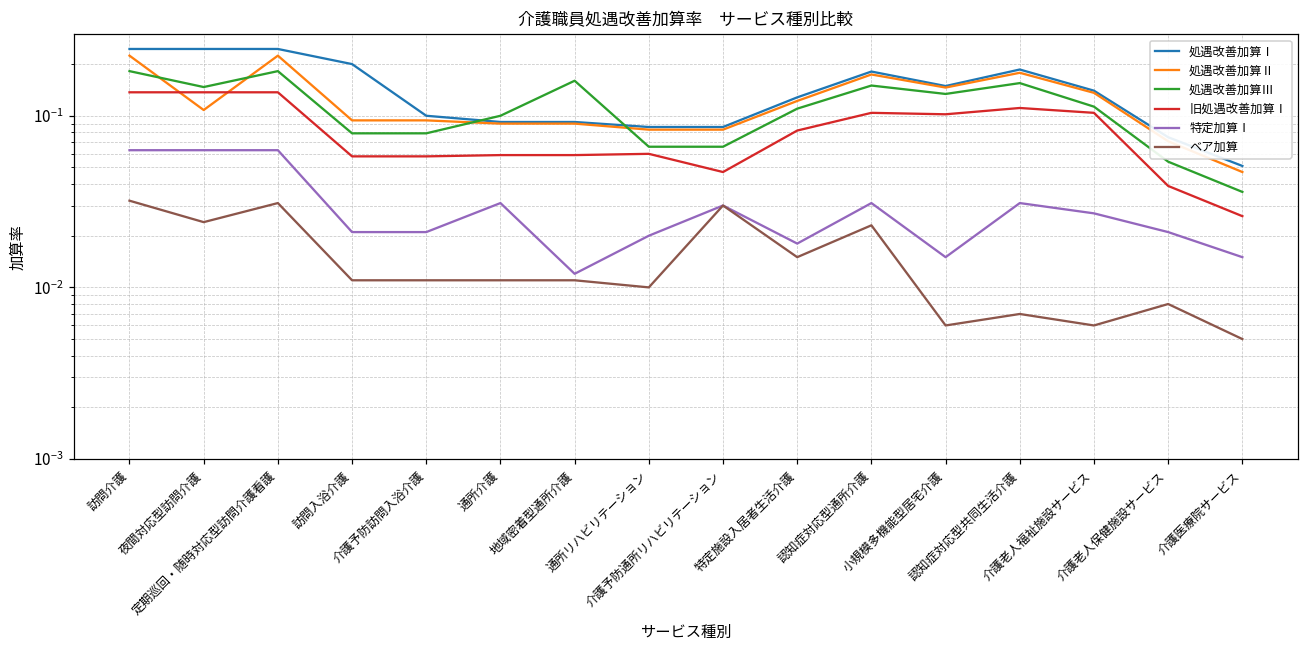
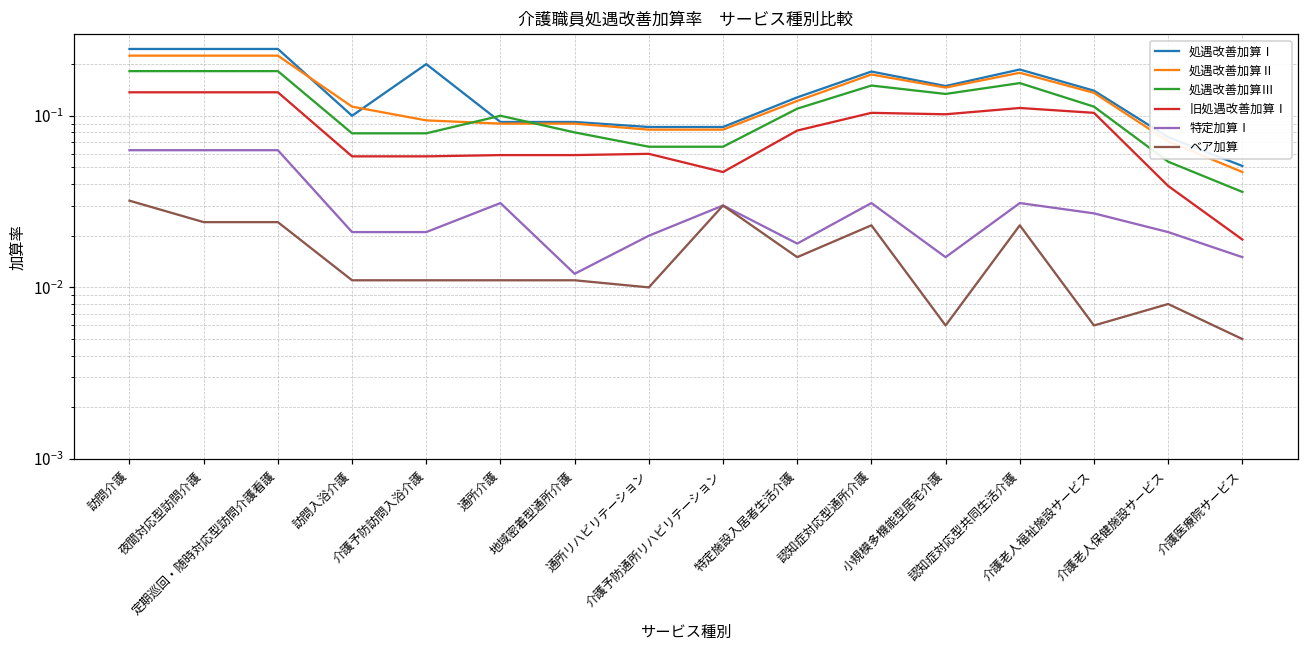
  {
    "処遇改善加算Ⅰ": {
      "訪問介護": 0.25,
      "夜間対応型訪問介護": 0.25,
      "定期巡回・随時対応型訪問介護看護": 0.25,
-     "訪問入浴介護": 0.2,
-     "介護予防訪問入浴介護": 0.1,
+     "訪問入浴介護": 0.1,
+     "介護予防訪問入浴介護": 0.2,
      "特定施設入居者生活介護": 0.13,
      "認知症対応型通所介護": 0.18,
      "認知症対応型共同生活介護": 0.19,
      "介護医療院サービス": 0.051
    },
    "処遇改善加算Ⅱ": {
      "訪問介護": 0.22,
-     "夜間対応型訪問介護": 0.11,
+     "夜間対応型訪問介護": 0.22,
      "定期巡回・随時対応型訪問介護看護": 0.22,
-     "訪問入浴介護": 0.09,
+     "訪問入浴介護": 0.11,
      "介護予防訪問入浴介護": 0.09,
      "特定施設入居者生活介護": 0.12,
      "認知症対応型通所介護": 0.17,
      "認知症対応型共同生活介護": 0.18,
      "介護医療院サービス": 0.047
    },
    "処遇改善加算Ⅲ": {
      "訪問介護": 0.18,
-     "夜間対応型訪問介護": 0.15,
+     "夜間対応型訪問介護": 0.18,
      "定期巡回・随時対応型訪問介護看護": 0.18,
      "訪問入浴介護": 0.08,
      "介護予防訪問入浴介護": 0.08,
      "通所介護": 0.10,
-     "地域密着型通所介護": 0.16,
+     "地域密着型通所介護": 0.08,
      "通所リハビリテーション": 0.066,
      "介護予防通所リハビリテーション": 0.066,
      "特定施設入居者生活介護": 0.11,
      "認知症対応型通所介護": 0.15,
      "小規模多機能型居宅介護": 0.13,
      "認知症対応型共同生活介護": 0.16,
      "介護老人福祉施設サービス": 0.11,
      "介護老人保健施設サービス": 0.054,
      "介護医療院サービス": 0.036
    },
    "旧処遇改善加算Ⅰ": {
      "訪問介護": 0.14,
      "夜間対応型訪問介護": 0.14,
      "定期巡回・随時対応型訪問介護看護": 0.14,
      "訪問入浴介護": 0.058,
      "介護予防訪問入浴介護": 0.058,
      "通所介護": 0.059,
      "地域密着型通所介護": 0.059,
      "通所リハビリテーション": 0.060,
      "介護予防通所リハビリテーション": 0.047,
      "特定施設入居者生活介護": 0.08,
      "認知症対応型通所介護": 0.10,
      "小規模多機能型居宅介護": 0.10,
      "認知症対応型共同生活介護": 0.11,
      "介護老人福祉施設サービス": 0.10,
      "介護老人保健施設サービス": 0.039,
-     "介護医療院サービス": 0.026
+     "介護医療院サービス": 0.019
    },
    "特定加算Ⅰ": {
      "訪問介護": 0.063,
      "夜間対応型訪問介護": 0.063,
      "定期巡回・随時対応型訪問介護看護": 0.063,
      "訪問入浴介護": 0.021,
      "介護予防訪問入浴介護": 0.021,
      "通所介護": 0.031,
      "地域密着型通所介護": 0.012,
      "通所リハビリテーション": 0.020,
      "特定施設入居者生活介護": 0.018,
      "認知症対応型通所介護": 0.031,
      "小規模多機能型居宅介護": 0.015,
      "認知症対応型共同生活介護": 0.031,
      "介護老人福祉施設サービス": 0.027,
      "介護老人保健施設サービス": 0.021,
      "介護医療院サービス": 0.015
    },
    "ベア加算": {
      "訪問介護": 0.032,
      "夜間対応型訪問介護": 0.024,
-     "定期巡回・随時対応型訪問介護看護": 0.031,
+     "定期巡回・随時対応型訪問介護看護": 0.024,
      "訪問入浴介護": 0.011,
      "介護予防訪問入浴介護": 0.011,
      "通所介護": 0.011,
      "地域密着型通所介護": 0.011,
      "通所リハビリテーション": 0.010,
      "特定施設入居者生活介護": 0.015,
      "認知症対応型通所介護": 0.023,
      "小規模多機能型居宅介護": 0.006,
-     "認知症対応型共同生活介護": 0.007,
+     "認知症対応型共同生活介護": 0.023,
      "介護老人福祉施設サービス": 0.006,
      "介護老人保健施設サービス": 0.008,
      "介護医療院サービス": 0.005
    }
  }
